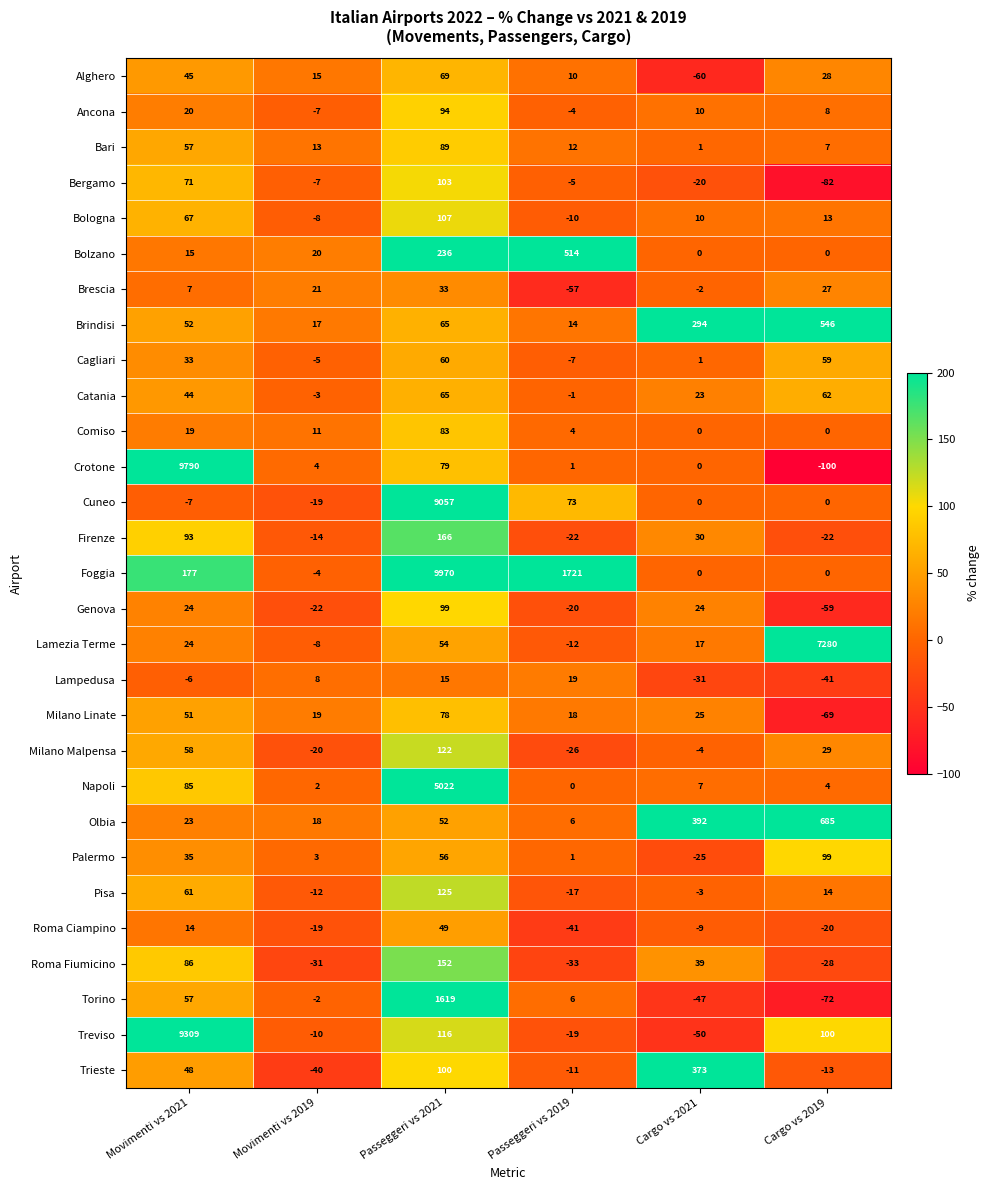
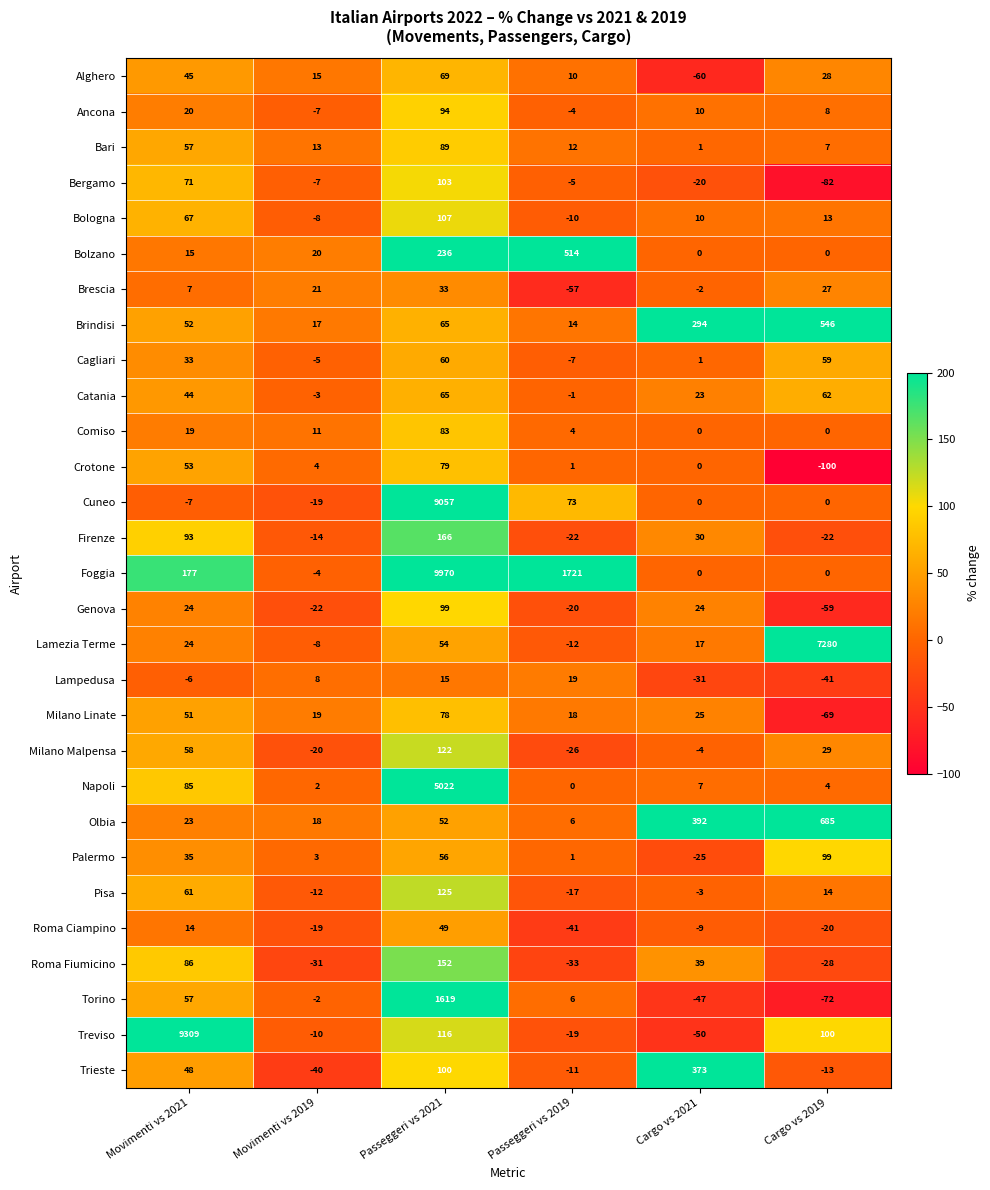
  {
    "Alghero": {
      "Movimenti vs 2021": 45,
      "Movimenti vs 2019": 15,
      "Passeggeri vs 2021": 69,
      "Passeggeri vs 2019": 10,
      "Cargo vs 2021": -60,
      "Cargo vs 2019": 28
    },
    "Ancona": {
      "Movimenti vs 2021": 20,
      "Movimenti vs 2019": -7,
      "Passeggeri vs 2021": 94,
      "Passeggeri vs 2019": -4,
      "Cargo vs 2021": 10,
      "Cargo vs 2019": 8
    },
    "Bari": {
      "Movimenti vs 2021": 57,
      "Movimenti vs 2019": 13,
      "Passeggeri vs 2021": 89,
      "Passeggeri vs 2019": 12,
      "Cargo vs 2021": 1,
      "Cargo vs 2019": 7
    },
    "Bergamo": {
      "Movimenti vs 2021": 71,
      "Movimenti vs 2019": -7,
      "Passeggeri vs 2021": 103,
      "Passeggeri vs 2019": -5,
      "Cargo vs 2021": -20,
      "Cargo vs 2019": -82
    },
    "Bologna": {
      "Movimenti vs 2021": 67,
      "Movimenti vs 2019": -8,
      "Passeggeri vs 2021": 107,
      "Passeggeri vs 2019": -10,
      "Cargo vs 2021": 10,
      "Cargo vs 2019": 13
    },
    "Bolzano": {
      "Movimenti vs 2021": 15,
      "Movimenti vs 2019": 20,
      "Passeggeri vs 2021": 236,
      "Passeggeri vs 2019": 514,
      "Cargo vs 2021": 0,
      "Cargo vs 2019": 0
    },
    "Brescia": {
      "Movimenti vs 2021": 7,
      "Movimenti vs 2019": 21,
      "Passeggeri vs 2021": 33,
      "Passeggeri vs 2019": -57,
      "Cargo vs 2021": -2,
      "Cargo vs 2019": 27
    },
    "Brindisi": {
      "Movimenti vs 2021": 52,
      "Movimenti vs 2019": 17,
      "Passeggeri vs 2021": 65,
      "Passeggeri vs 2019": 14,
      "Cargo vs 2021": 294,
      "Cargo vs 2019": 546
    },
    "Cagliari": {
      "Movimenti vs 2021": 33,
      "Movimenti vs 2019": -5,
      "Passeggeri vs 2021": 60,
      "Passeggeri vs 2019": -7,
      "Cargo vs 2021": 1,
      "Cargo vs 2019": 59
    },
    "Catania": {
      "Movimenti vs 2021": 44,
      "Movimenti vs 2019": -3,
      "Passeggeri vs 2021": 65,
      "Passeggeri vs 2019": -1,
      "Cargo vs 2021": 23,
      "Cargo vs 2019": 62
    },
    "Comiso": {
      "Movimenti vs 2021": 19,
      "Movimenti vs 2019": 11,
      "Passeggeri vs 2021": 83,
      "Passeggeri vs 2019": 4,
      "Cargo vs 2021": 0,
      "Cargo vs 2019": 0
    },
    "Crotone": {
-     "Movimenti vs 2021": 9790,
+     "Movimenti vs 2021": 53,
      "Movimenti vs 2019": 4,
      "Passeggeri vs 2021": 79,
      "Passeggeri vs 2019": 1,
      "Cargo vs 2021": 0,
      "Cargo vs 2019": -100
    },
    "Cuneo": {
      "Movimenti vs 2021": -7,
      "Movimenti vs 2019": -19,
      "Passeggeri vs 2021": 9057,
      "Passeggeri vs 2019": 73,
      "Cargo vs 2021": 0,
      "Cargo vs 2019": 0
    },
    "Firenze": {
      "Movimenti vs 2021": 93,
      "Movimenti vs 2019": -14,
      "Passeggeri vs 2021": 166,
      "Passeggeri vs 2019": -22,
      "Cargo vs 2021": 30,
      "Cargo vs 2019": -22
    },
    "Foggia": {
      "Movimenti vs 2021": 177,
      "Movimenti vs 2019": -4,
      "Passeggeri vs 2021": 9970,
      "Passeggeri vs 2019": 1721,
      "Cargo vs 2021": 0,
      "Cargo vs 2019": 0
    },
    "Genova": {
      "Movimenti vs 2021": 24,
      "Movimenti vs 2019": -22,
      "Passeggeri vs 2021": 99,
      "Passeggeri vs 2019": -20,
      "Cargo vs 2021": 24,
      "Cargo vs 2019": -59
    },
    "Lamezia Terme": {
      "Movimenti vs 2021": 24,
      "Movimenti vs 2019": -8,
      "Passeggeri vs 2021": 54,
      "Passeggeri vs 2019": -12,
      "Cargo vs 2021": 17,
      "Cargo vs 2019": 7280
    },
    "Lampedusa": {
      "Movimenti vs 2021": -6,
      "Movimenti vs 2019": 8,
      "Passeggeri vs 2021": 15,
      "Passeggeri vs 2019": 19,
      "Cargo vs 2021": -31,
      "Cargo vs 2019": -41
    },
    "Milano Linate": {
      "Movimenti vs 2021": 51,
      "Movimenti vs 2019": 19,
      "Passeggeri vs 2021": 78,
      "Passeggeri vs 2019": 18,
      "Cargo vs 2021": 25,
      "Cargo vs 2019": -69
    },
    "Milano Malpensa": {
      "Movimenti vs 2021": 58,
      "Movimenti vs 2019": -20,
      "Passeggeri vs 2021": 122,
      "Passeggeri vs 2019": -26,
      "Cargo vs 2021": -4,
      "Cargo vs 2019": 29
    },
    "Napoli": {
      "Movimenti vs 2021": 85,
      "Movimenti vs 2019": 2,
      "Passeggeri vs 2021": 5022,
      "Passeggeri vs 2019": 0,
      "Cargo vs 2021": 7,
      "Cargo vs 2019": 4
    },
    "Olbia": {
      "Movimenti vs 2021": 23,
      "Movimenti vs 2019": 18,
      "Passeggeri vs 2021": 52,
      "Passeggeri vs 2019": 6,
      "Cargo vs 2021": 392,
      "Cargo vs 2019": 685
    },
    "Palermo": {
      "Movimenti vs 2021": 35,
      "Movimenti vs 2019": 3,
      "Passeggeri vs 2021": 56,
      "Passeggeri vs 2019": 1,
      "Cargo vs 2021": -25,
      "Cargo vs 2019": 99
    },
    "Pisa": {
      "Movimenti vs 2021": 61,
      "Movimenti vs 2019": -12,
      "Passeggeri vs 2021": 125,
      "Passeggeri vs 2019": -17,
      "Cargo vs 2021": -3,
      "Cargo vs 2019": 14
    },
    "Roma Ciampino": {
      "Movimenti vs 2021": 14,
      "Movimenti vs 2019": -19,
      "Passeggeri vs 2021": 49,
      "Passeggeri vs 2019": -41,
      "Cargo vs 2021": -9,
      "Cargo vs 2019": -20
    },
    "Roma Fiumicino": {
      "Movimenti vs 2021": 86,
      "Movimenti vs 2019": -31,
      "Passeggeri vs 2021": 152,
      "Passeggeri vs 2019": -33,
      "Cargo vs 2021": 39,
      "Cargo vs 2019": -28
    },
    "Torino": {
      "Movimenti vs 2021": 57,
      "Movimenti vs 2019": -2,
      "Passeggeri vs 2021": 1619,
      "Passeggeri vs 2019": 6,
      "Cargo vs 2021": -47,
      "Cargo vs 2019": -72
    },
    "Treviso": {
      "Movimenti vs 2021": 9309,
      "Movimenti vs 2019": -10,
      "Passeggeri vs 2021": 116,
      "Passeggeri vs 2019": -19,
      "Cargo vs 2021": -50,
      "Cargo vs 2019": 100
    },
    "Trieste": {
      "Movimenti vs 2021": 48,
      "Movimenti vs 2019": -40,
      "Passeggeri vs 2021": 100,
      "Passeggeri vs 2019": -11,
      "Cargo vs 2021": 373,
      "Cargo vs 2019": -13
    }
  }
